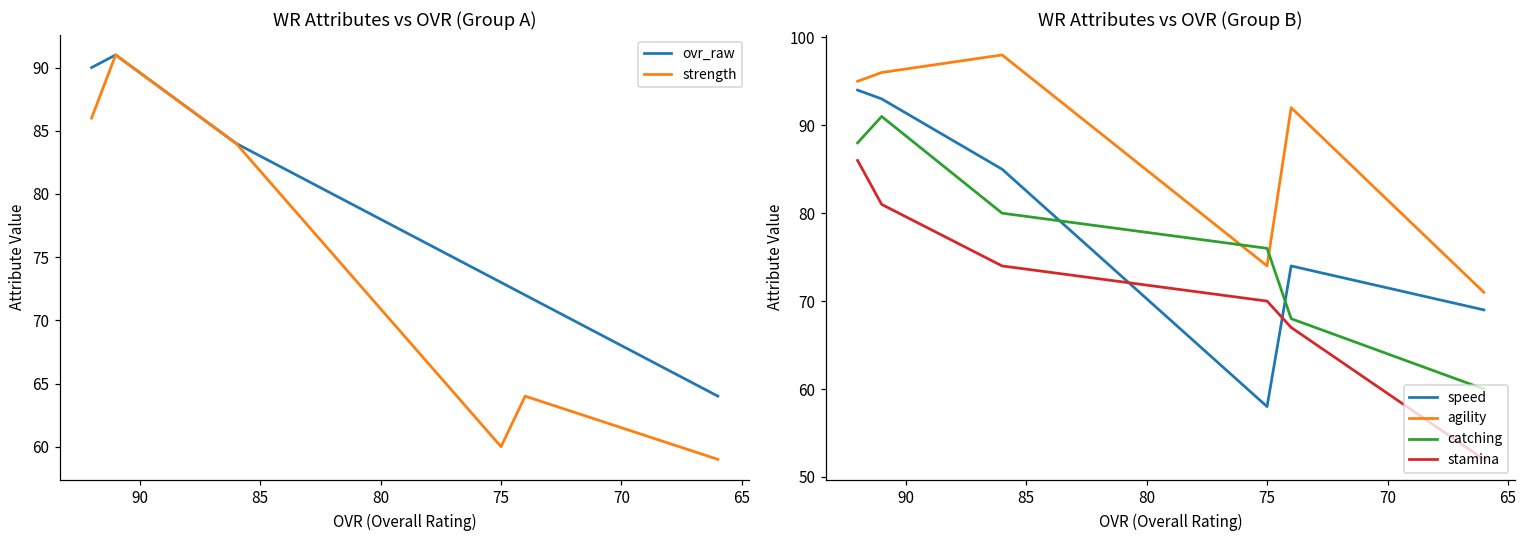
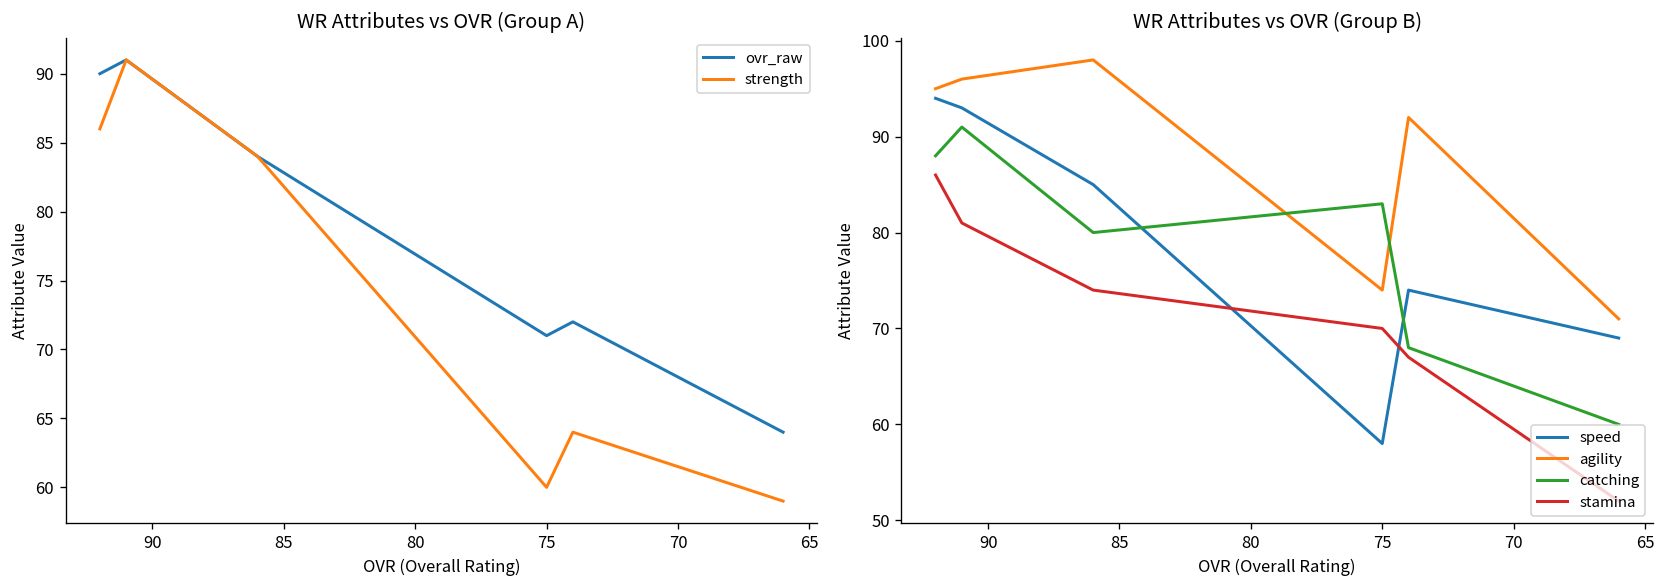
  {
    "WR Attributes vs OVR (Group A)": {
      "ovr_raw": {
-       "75": 73
+       "75": 71
      },
      "strength": {
        "75": 60
      }
    },
    "WR Attributes vs OVR (Group B)": {
      "speed": {
        "75": 58
      },
      "agility": {
        "75": 74
      },
      "catching": {
-       "75": 76
+       "75": 83
      },
      "stamina": {
        "75": 70
      }
    }
  }
